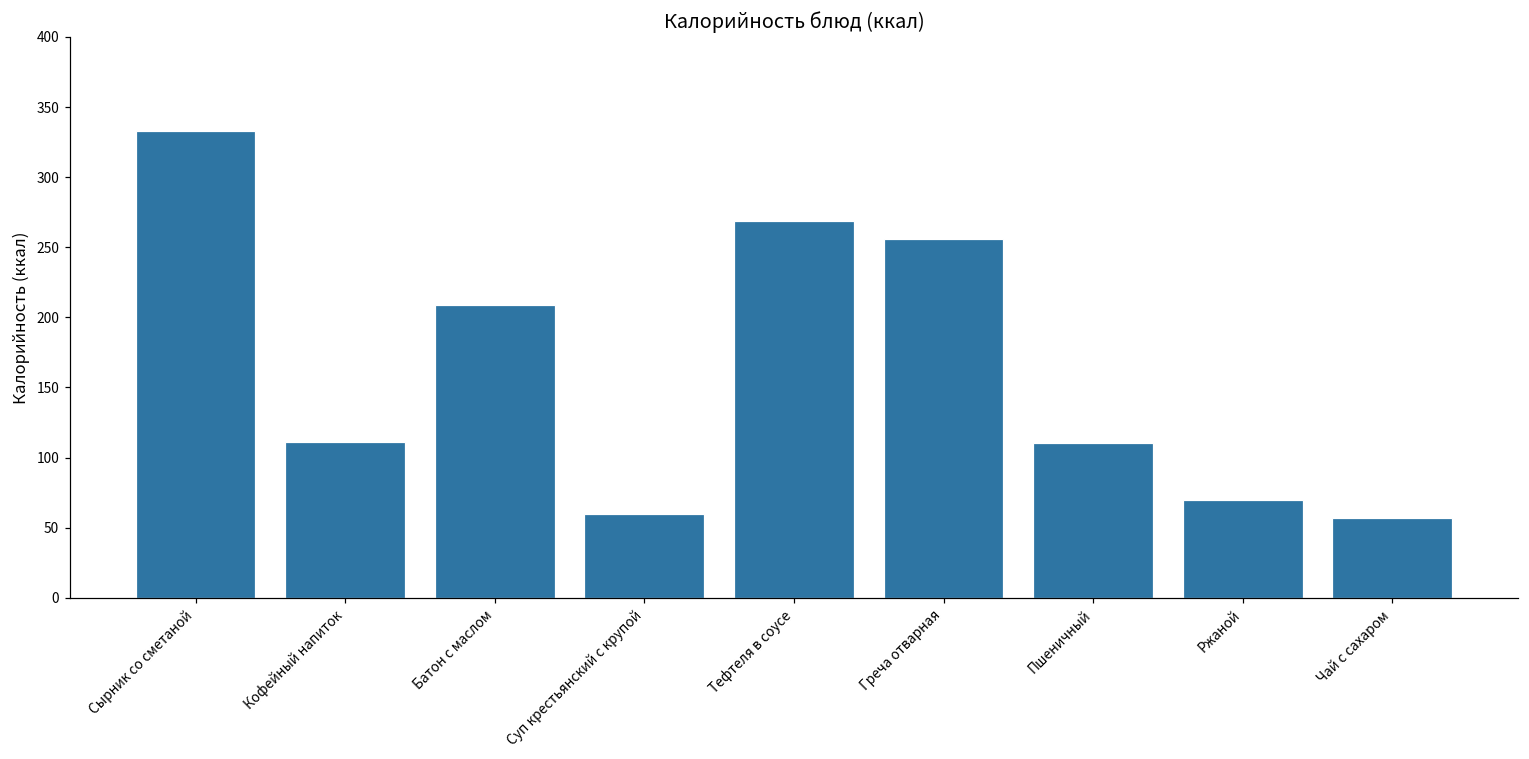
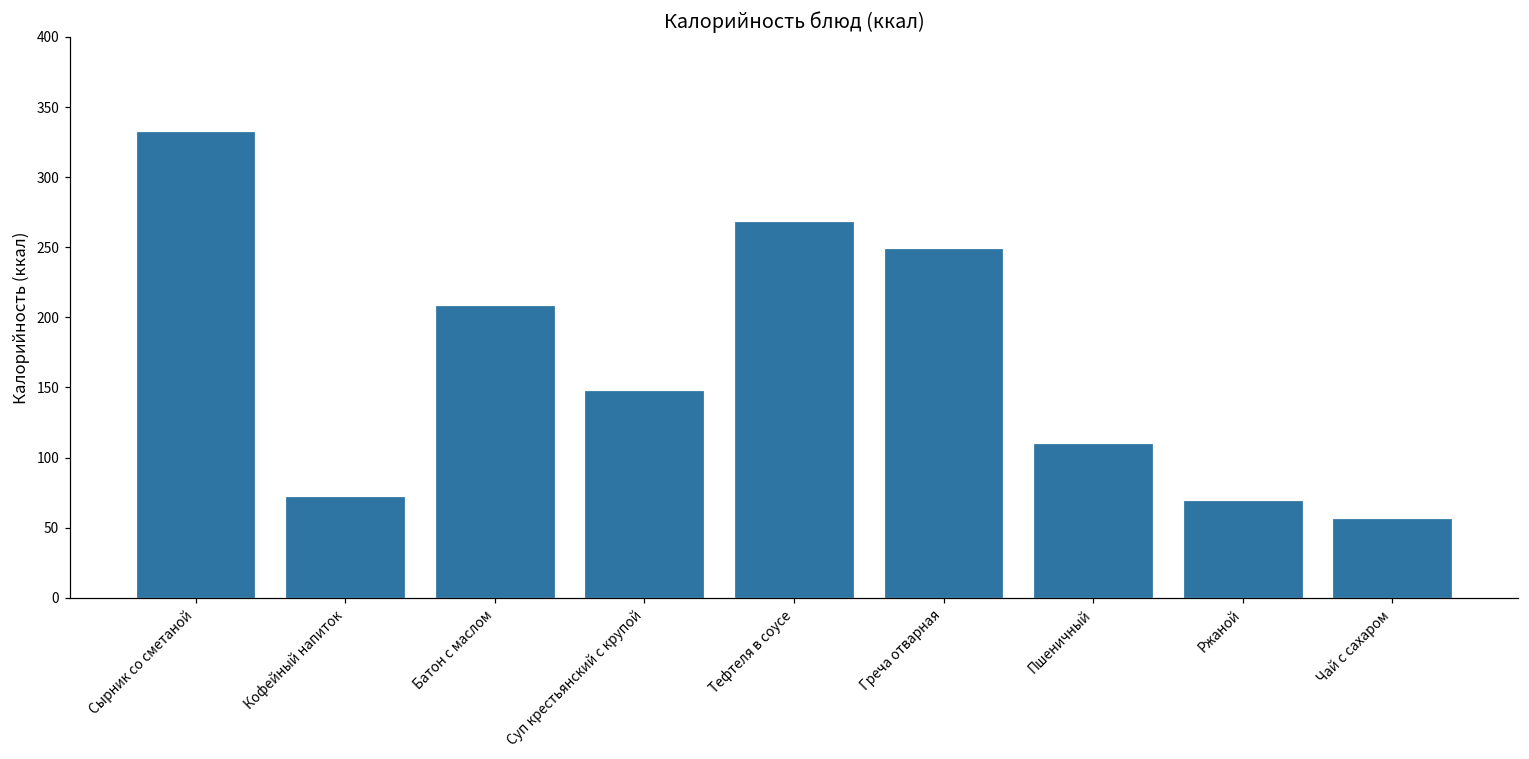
  {
    "Сырник со сметаной": 333,
-   "Кофейный напиток": 111,
+   "Кофейный напиток": 73,
    "Батон с маслом": 209,
-   "Суп крестьянский с крупой": 60,
+   "Суп крестьянский с крупой": 148,
    "Тефтеля в соусе": 269,
-   "Греча отварная": 256,
+   "Греча отварная": 249,
    "Пшеничный": 110,
    "Ржаной": 70,
    "Чай с сахаром": 57
  }
